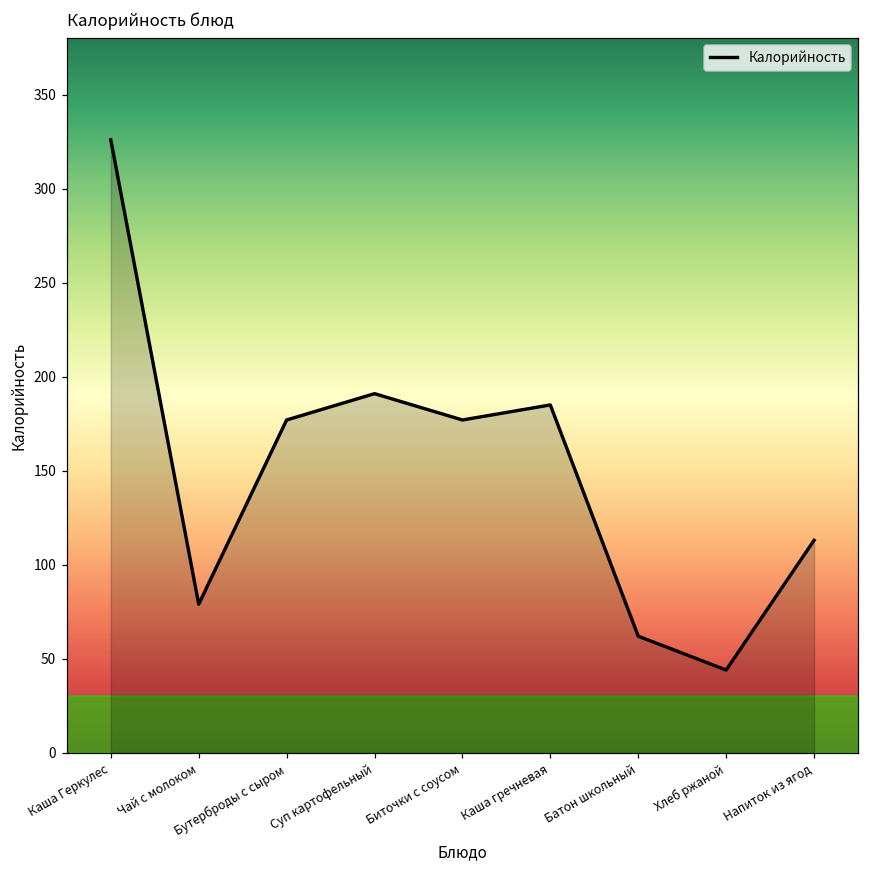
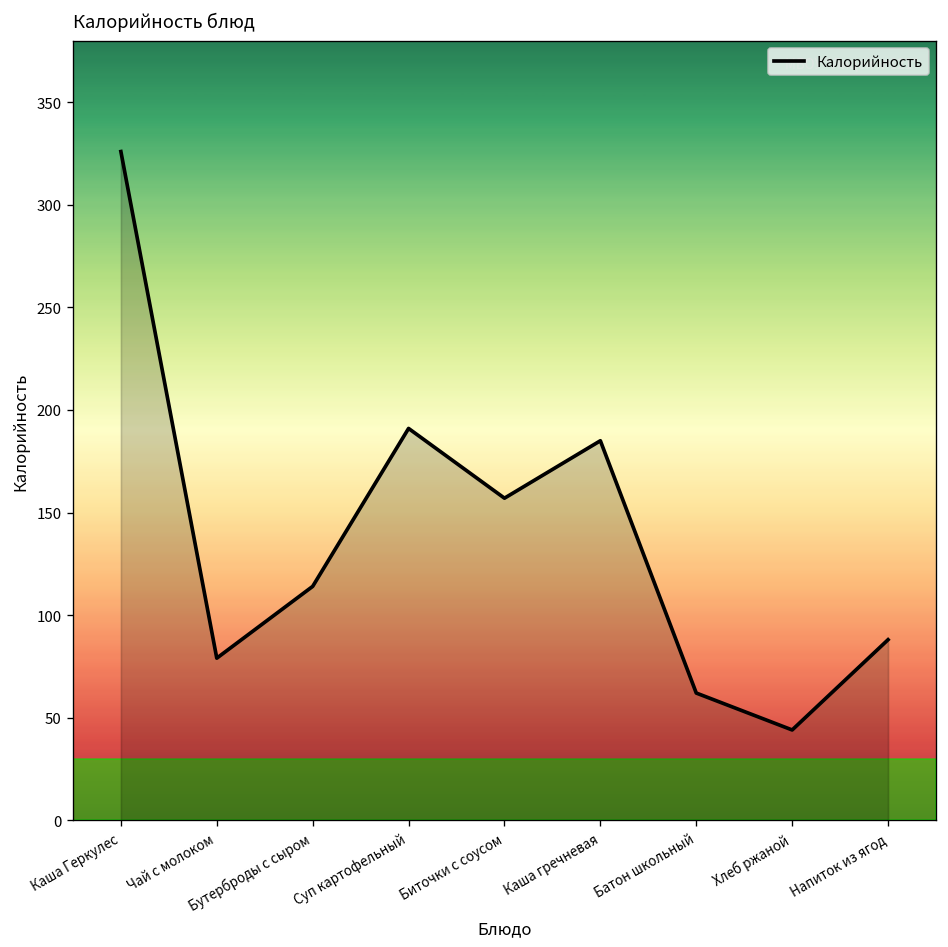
  {
    "Каша Геркулес": 326,
    "Чай с молоком": 79,
-   "Бутерброды с сыром": 177,
+   "Бутерброды с сыром": 114,
    "Суп картофельный": 191,
-   "Биточки с соусом": 177,
+   "Биточки с соусом": 157,
    "Каша гречневая": 185,
    "Батон школьный": 62,
    "Хлеб ржаной": 44,
-   "Напиток из ягод": 113
+   "Напиток из ягод": 88
  }
